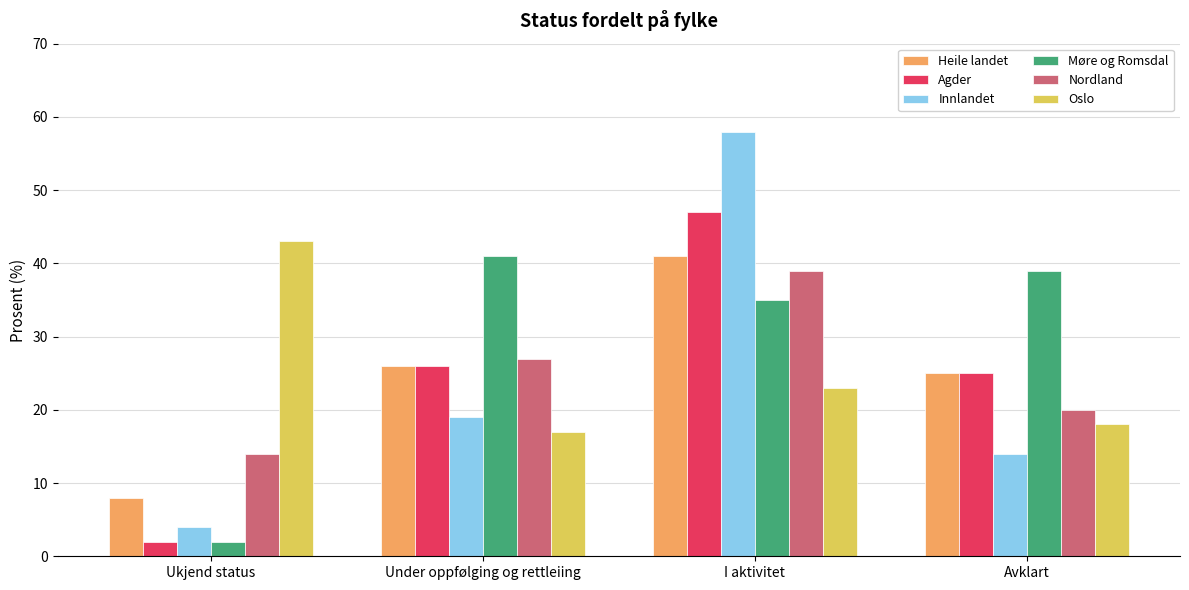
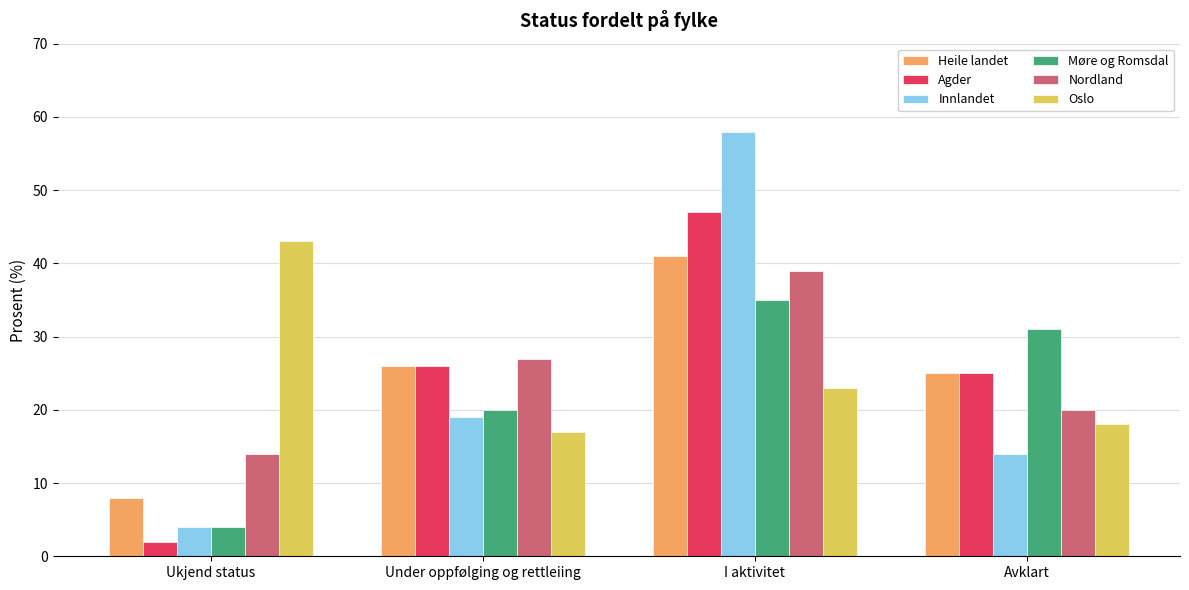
  {
    "Innlandet": {
      "Ukjend status": 4,
      "Under oppfølging og rettleiing": 19,
      "I aktivitet": 58,
      "Avklart": 14
    },
    "Møre og Romsdal": {
-     "Ukjend status": 2,
-     "Under oppfølging og rettleiing": 41,
+     "Ukjend status": 4,
+     "Under oppfølging og rettleiing": 20,
      "I aktivitet": 35,
-     "Avklart": 39
+     "Avklart": 31
    }
  }
